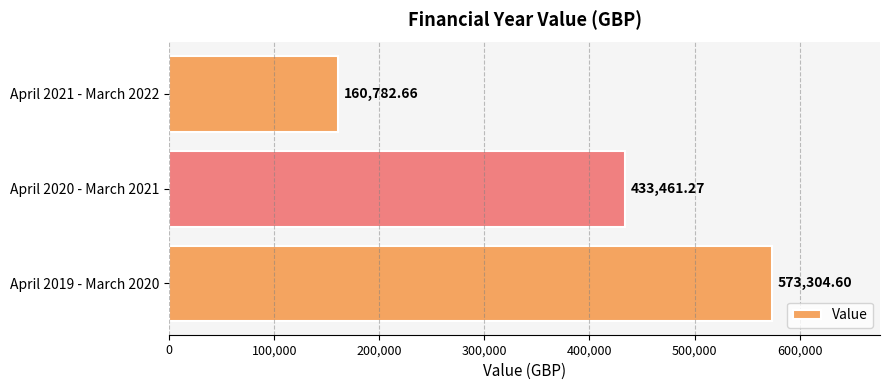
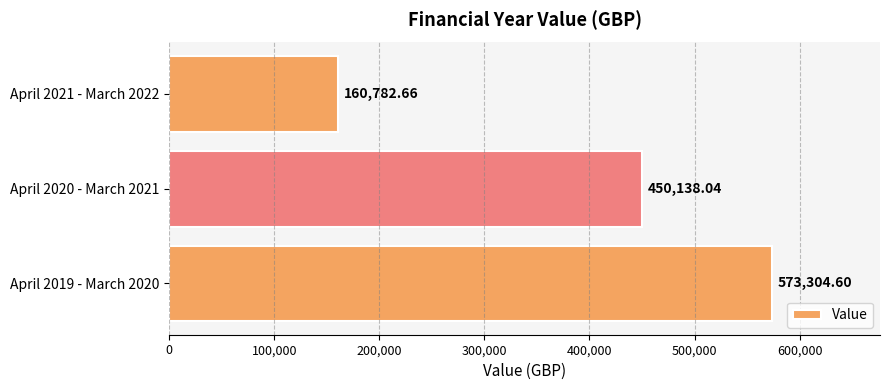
  {
    "April 2021 - March 2022": "160,782.66",
-   "April 2020 - March 2021": "433,461.27",
+   "April 2020 - March 2021": "450,138.04",
    "April 2019 - March 2020": "573,304.60"
  }
